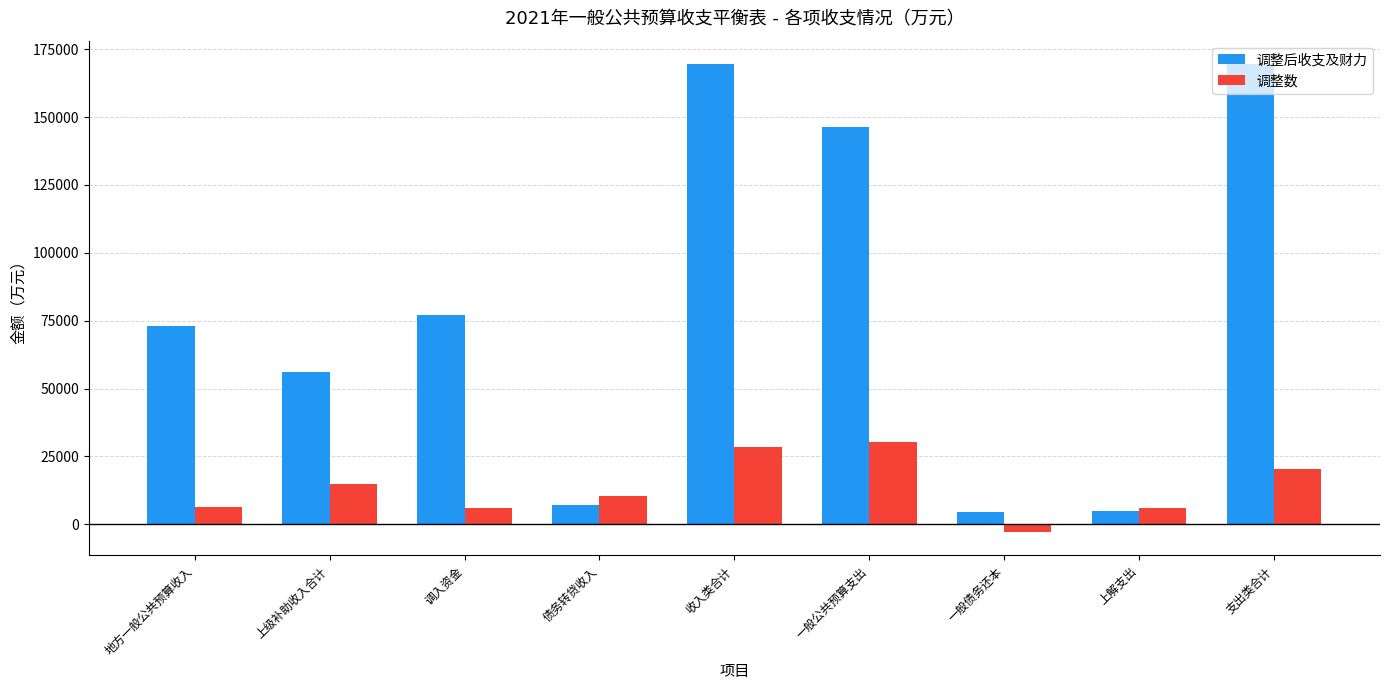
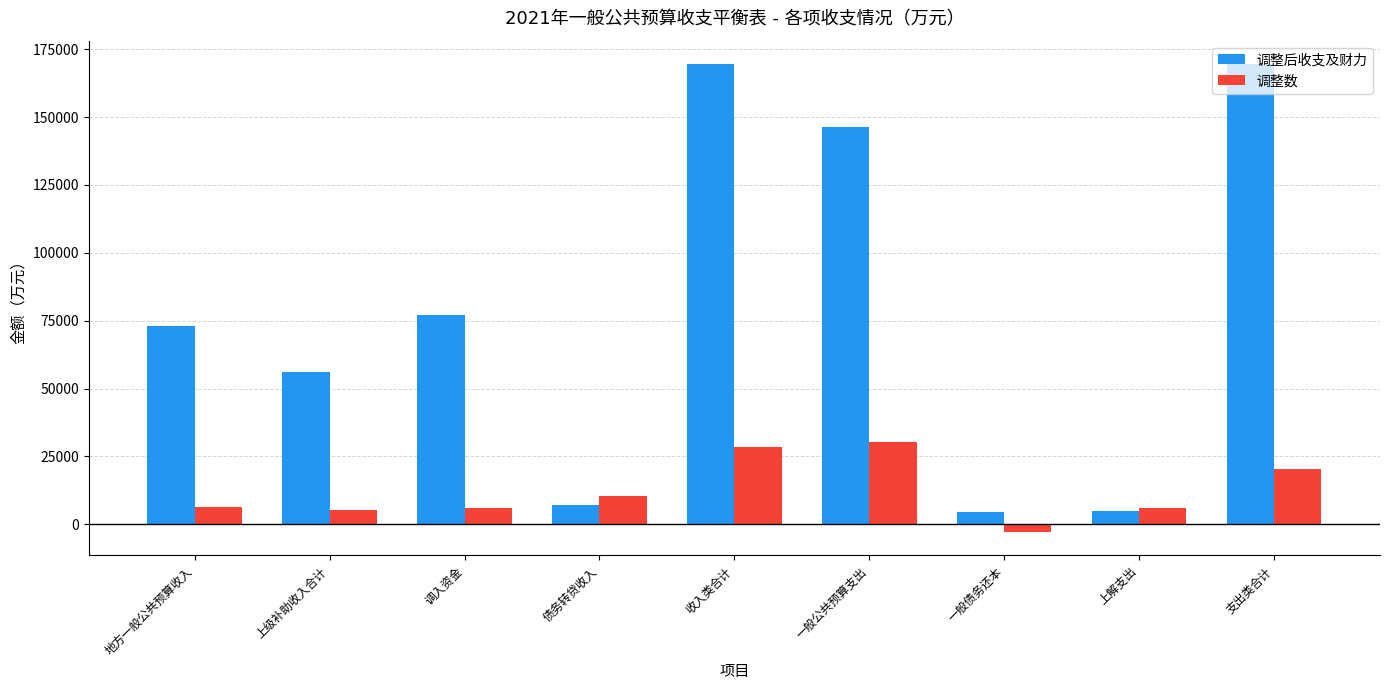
  {
    "调整后收支及财力": {
      "地方一般公共预算收入": 73000,
      "上级补助收入合计": 56000,
      "调入资金": 77000,
      "债务转贷收入": 7000,
      "收入类合计": 170000,
      "一般公共预算支出": 146000,
      "一般债务还本": 4000,
      "上解支出": 5000
    },
    "调整数": {
      "地方一般公共预算收入": 6000,
-     "上级补助收入合计": 15000,
+     "上级补助收入合计": 5000,
      "调入资金": 6000,
      "债务转贷收入": 10000,
      "收入类合计": 28000,
      "一般公共预算支出": 30000,
      "一般债务还本": -3000,
      "上解支出": 6000,
      "支出类合计": 20000
    }
  }
